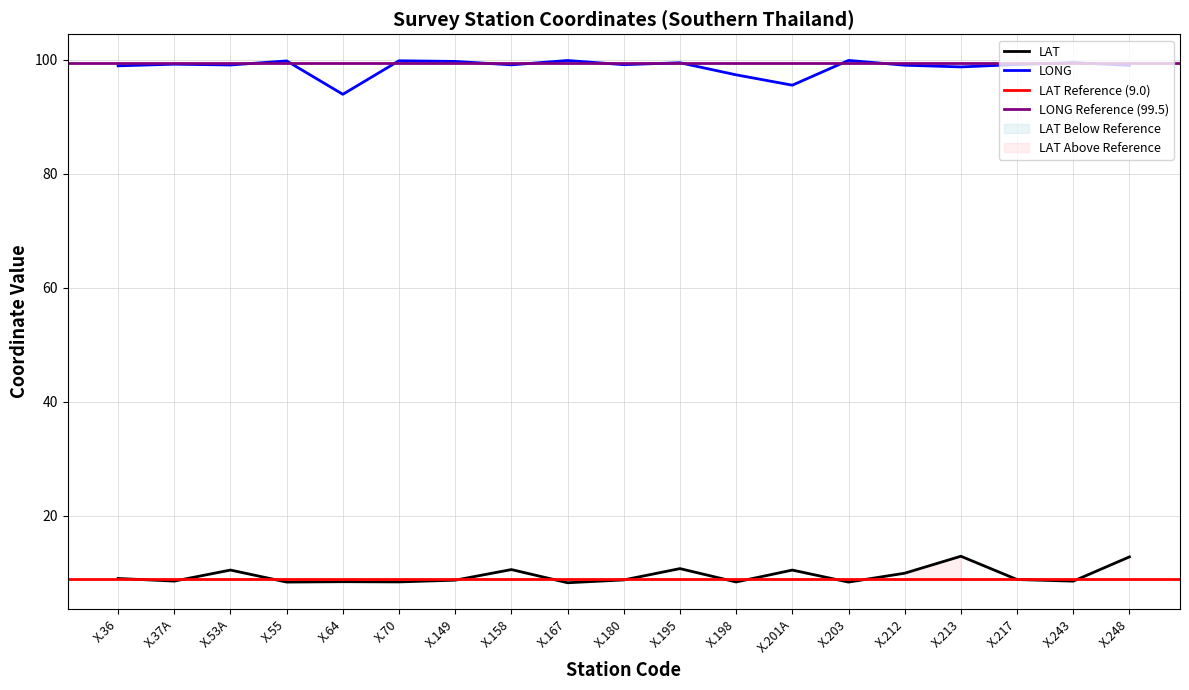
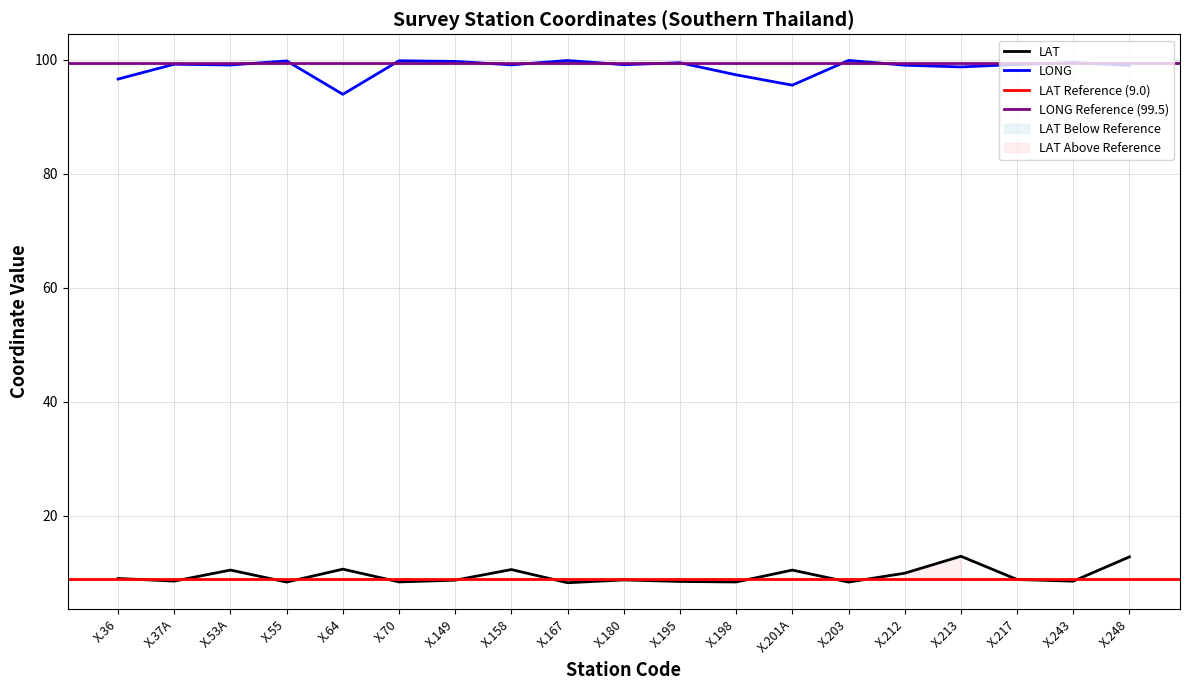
  {
    "LAT": {
      "X.36": 9,
      "X.37A": 9,
      "X.53A": 11,
      "X.55": 8,
-     "X.64": 8,
+     "X.64": 11,
      "X.70": 8,
      "X.149": 9,
      "X.158": 11,
      "X.167": 8,
      "X.180": 9,
-     "X.195": 11,
+     "X.195": 9,
      "X.198": 8,
      "X.201A": 11,
      "X.203": 8,
      "X.212": 10,
      "X.213": 13,
      "X.217": 9,
      "X.243": 9,
      "X.248": 13
    },
    "LONG": {
-     "X.36": 99,
+     "X.36": 97,
      "X.37A": 99,
      "X.53A": 99,
      "X.55": 100,
      "X.64": 94,
      "X.70": 100,
      "X.149": 100,
      "X.158": 99,
      "X.167": 100,
      "X.180": 99,
      "X.195": 100,
      "X.198": 97,
      "X.201A": 96,
      "X.203": 100,
      "X.212": 99,
      "X.213": 99
    }
  }
